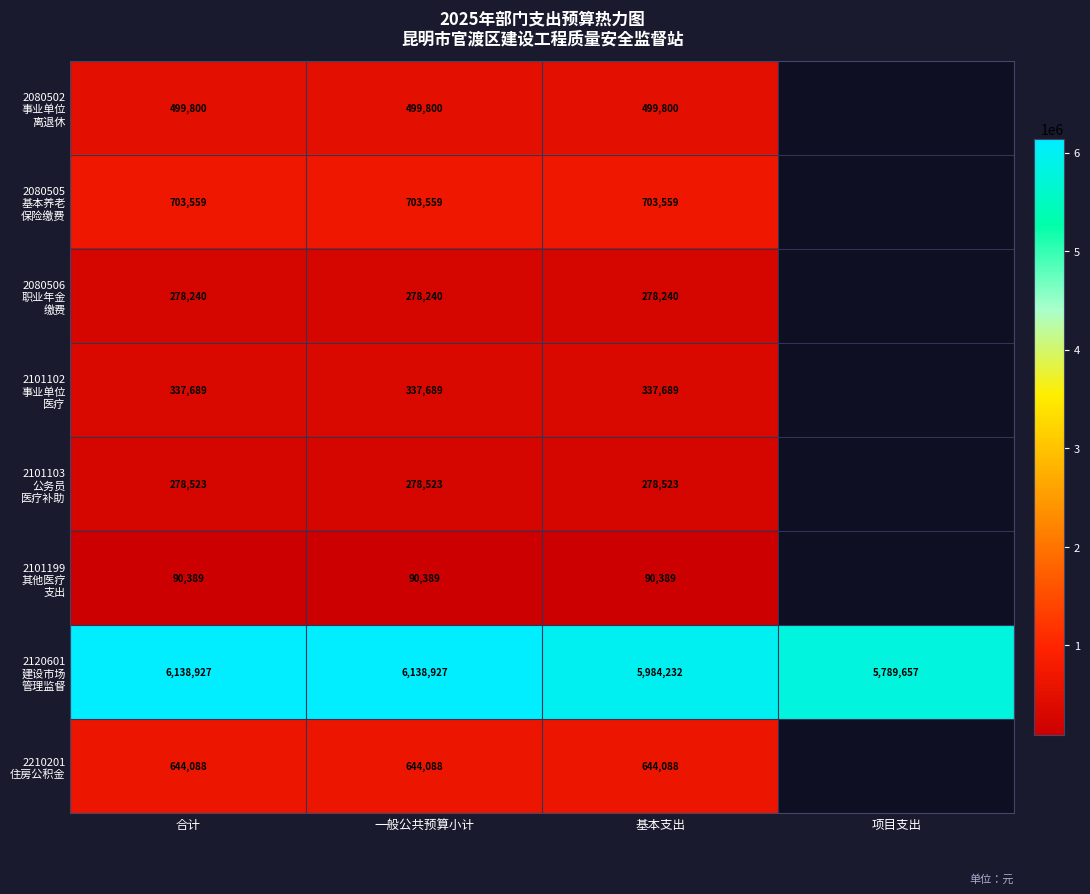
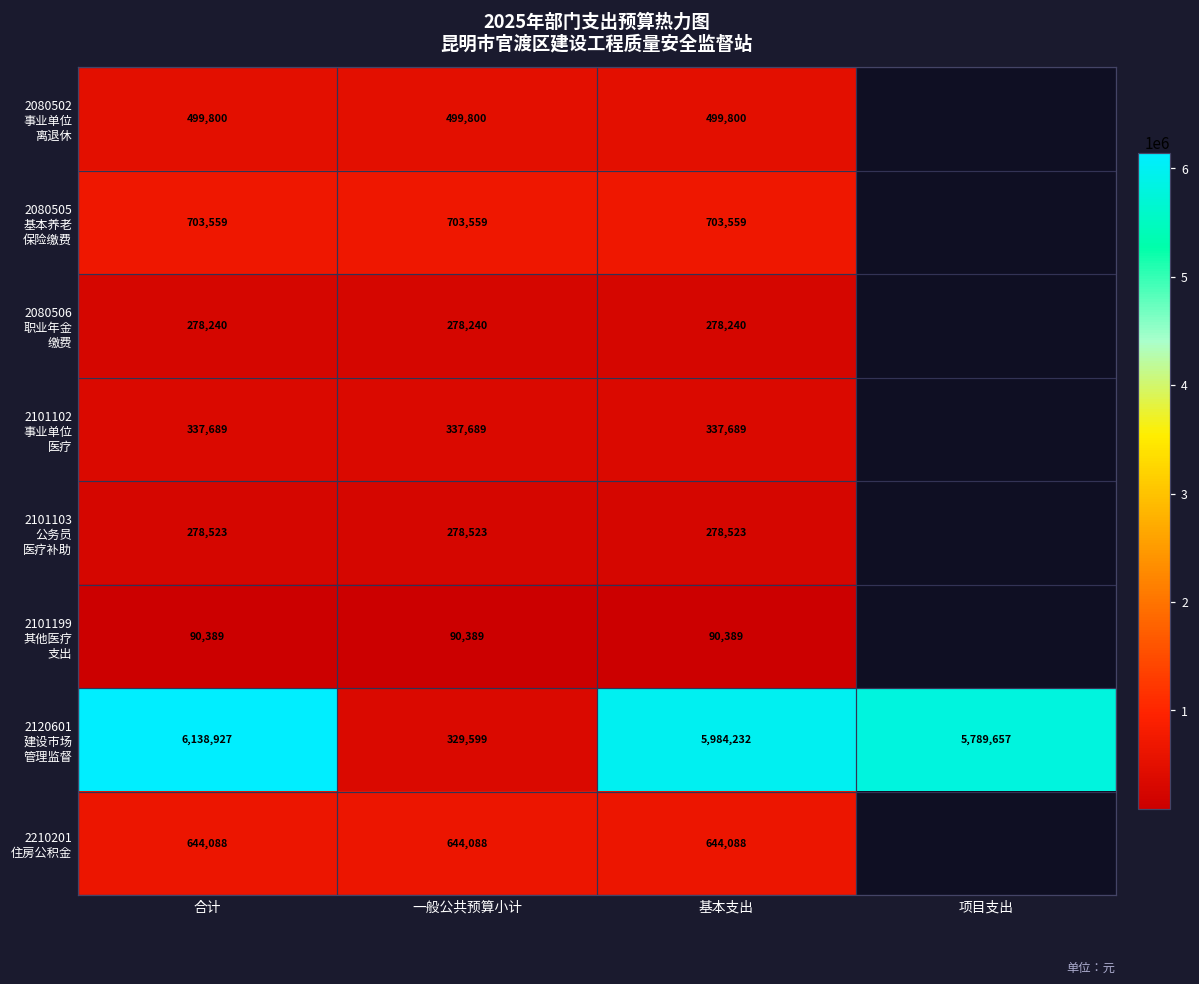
  {
    "2080502 事业单位 离退休": {
      "合计": "499,800",
      "一般公共预算小计": "499,800",
      "基本支出": "499,800"
    },
    "2080505 基本养老 保险缴费": {
      "合计": "703,559",
      "一般公共预算小计": "703,559",
      "基本支出": "703,559"
    },
    "2080506 职业年金 缴费": {
      "合计": "278,240",
      "一般公共预算小计": "278,240",
      "基本支出": "278,240"
    },
    "2101102 事业单位 医疗": {
      "合计": "337,689",
      "一般公共预算小计": "337,689",
      "基本支出": "337,689"
    },
    "2101103 公务员 医疗补助": {
      "合计": "278,523",
      "一般公共预算小计": "278,523",
      "基本支出": "278,523"
    },
    "2101199 其他医疗 支出": {
      "合计": "90,389",
      "一般公共预算小计": "90,389",
      "基本支出": "90,389"
    },
    "2120601 建设市场 管理监督": {
      "合计": "6,138,927",
-     "一般公共预算小计": "6,138,927",
+     "一般公共预算小计": "329,599",
      "基本支出": "5,984,232",
      "项目支出": "5,789,657"
    },
    "2210201 住房公积金": {
      "合计": "644,088",
      "一般公共预算小计": "644,088",
      "基本支出": "644,088"
    }
  }
